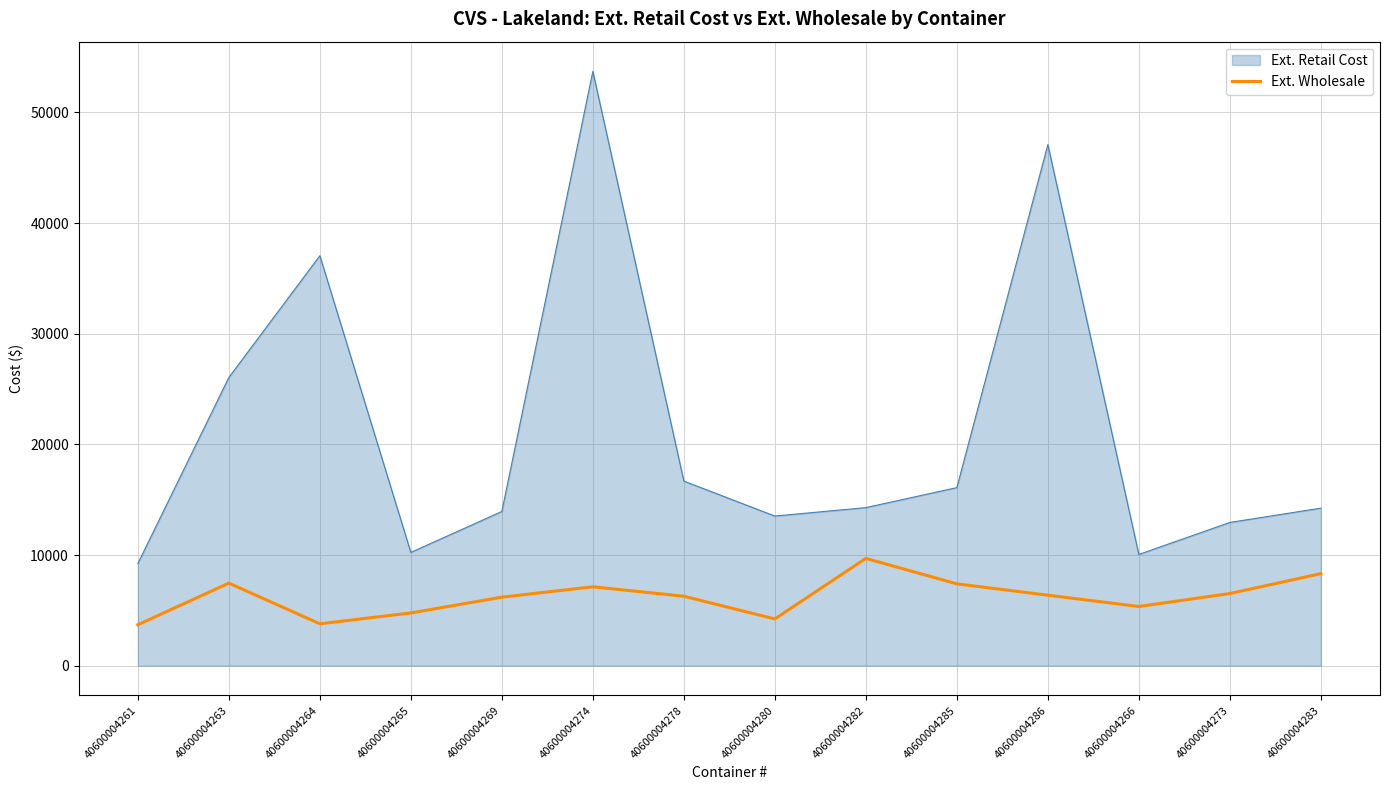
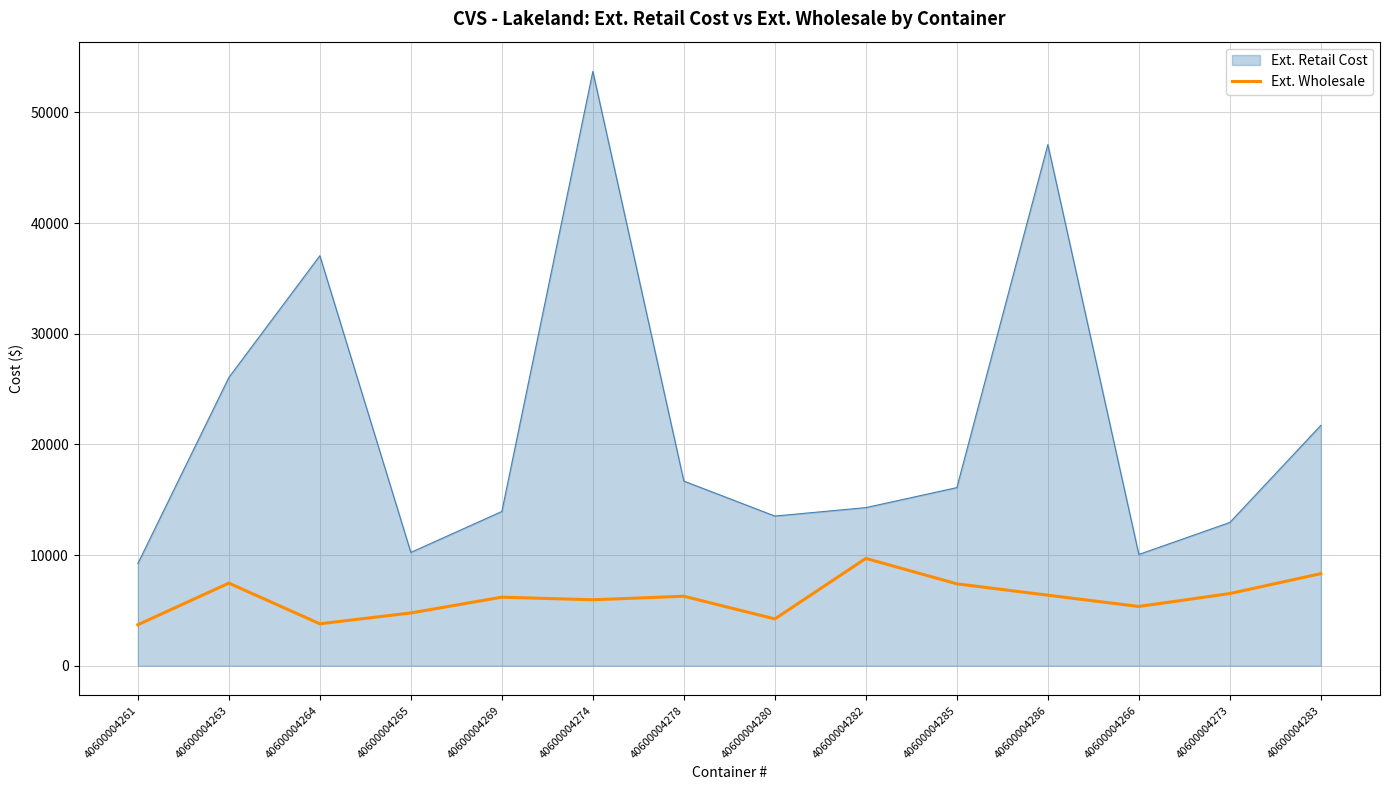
  {
    "Ext. Retail Cost": {
      "40600004261": 9200,
      "40600004263": 26000,
      "40600004264": 37100,
      "40600004265": 10200,
      "40600004269": 13900,
      "40600004274": 53700,
      "40600004278": 16700,
      "40600004280": 13500,
      "40600004282": 14300,
      "40600004285": 16100,
      "40600004286": 47100,
      "40600004266": 10100,
      "40600004273": 13000,
-     "40600004283": 14200
+     "40600004283": 21700
    },
    "Ext. Wholesale": {
      "40600004261": 3700,
      "40600004263": 7500,
      "40600004264": 3800,
      "40600004265": 4800,
      "40600004269": 6200,
-     "40600004274": 7100,
+     "40600004274": 6000,
      "40600004278": 6300,
      "40600004280": 4200,
      "40600004282": 9700,
      "40600004285": 7400,
      "40600004286": 6400,
      "40600004266": 5400,
      "40600004273": 6500,
      "40600004283": 8300
    }
  }
